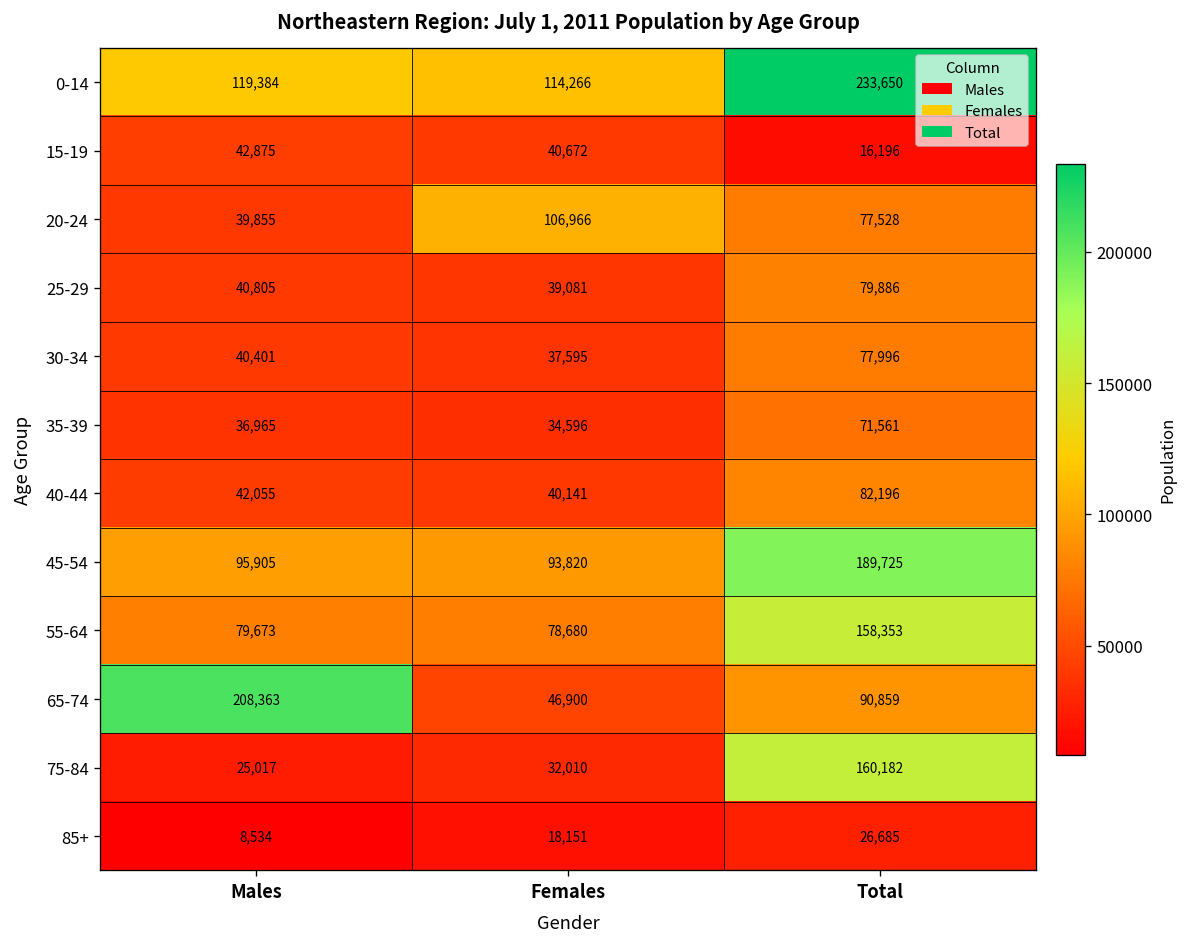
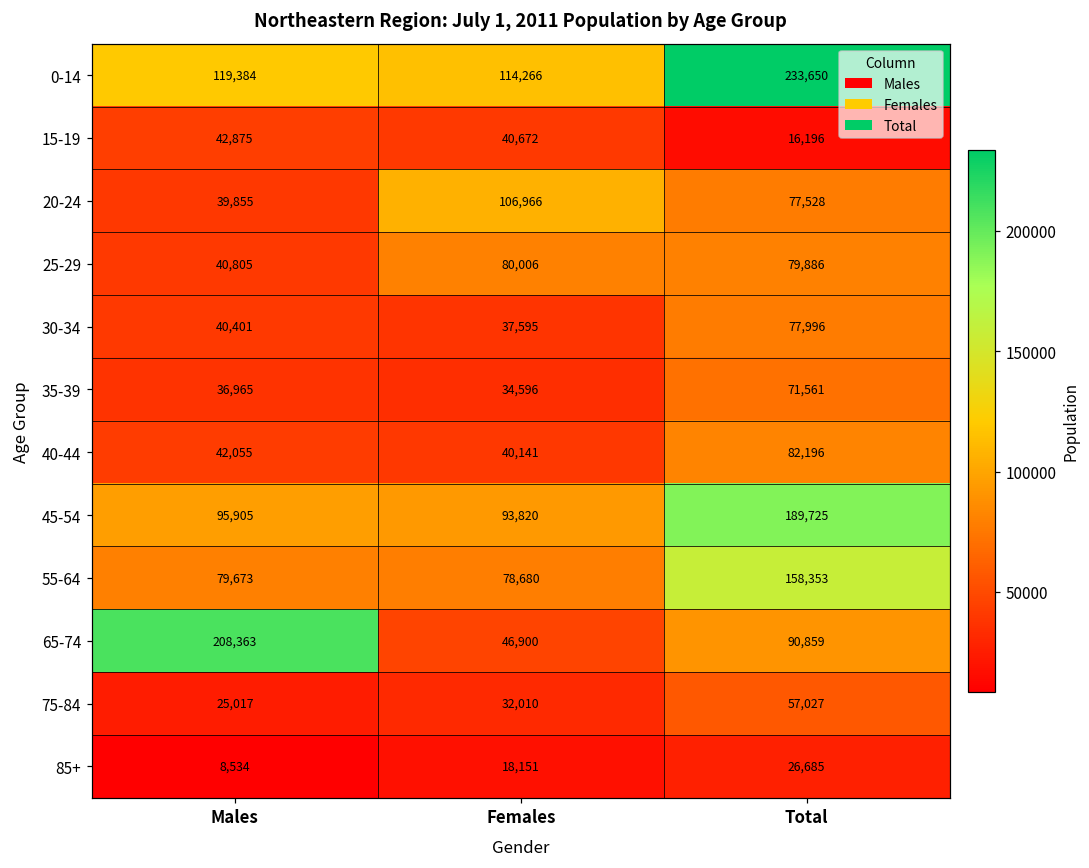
  {
    "0-14": {
      "Males": "119,384",
      "Females": "114,266",
      "Total": "233,650"
    },
    "15-19": {
      "Males": "42,875",
      "Females": "40,672",
      "Total": "16,196"
    },
    "20-24": {
      "Males": "39,855",
      "Females": "106,966",
      "Total": "77,528"
    },
    "25-29": {
      "Males": "40,805",
-     "Females": "39,081",
+     "Females": "80,006",
      "Total": "79,886"
    },
    "30-34": {
      "Males": "40,401",
      "Females": "37,595",
      "Total": "77,996"
    },
    "35-39": {
      "Males": "36,965",
      "Females": "34,596",
      "Total": "71,561"
    },
    "40-44": {
      "Males": "42,055",
      "Females": "40,141",
      "Total": "82,196"
    },
    "45-54": {
      "Males": "95,905",
      "Females": "93,820",
      "Total": "189,725"
    },
    "55-64": {
      "Males": "79,673",
      "Females": "78,680",
      "Total": "158,353"
    },
    "65-74": {
      "Males": "208,363",
      "Females": "46,900",
      "Total": "90,859"
    },
    "75-84": {
      "Males": "25,017",
      "Females": "32,010",
-     "Total": "160,182"
+     "Total": "57,027"
    },
    "85+": {
      "Males": "8,534",
      "Females": "18,151",
      "Total": "26,685"
    }
  }
